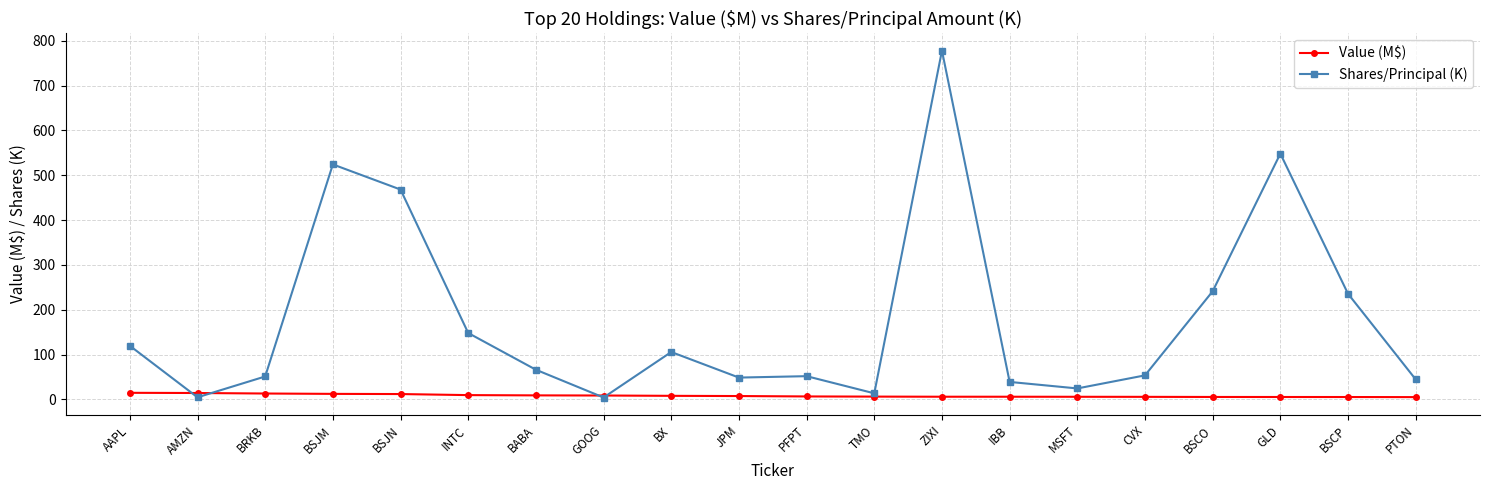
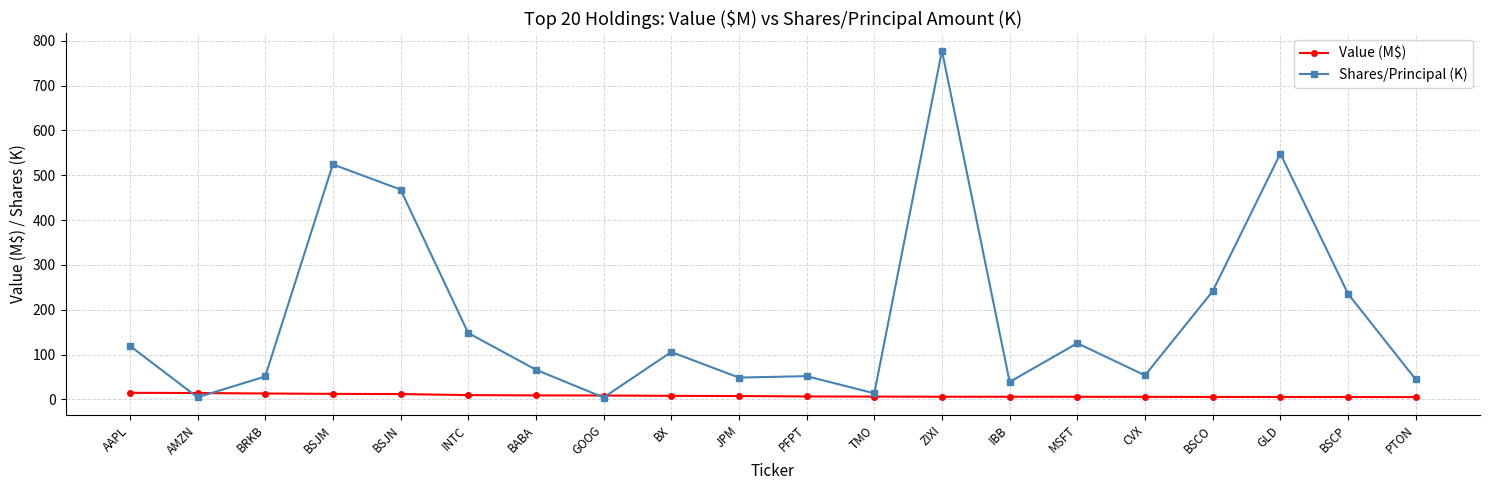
  {
    "Value (M$)": {
      "AAPL": 10,
      "AMZN": 10,
      "BRKB": 10,
      "BSJM": 10,
      "BSJN": 10,
      "INTC": 10,
      "BABA": 10,
      "BX": 10,
      "JPM": 10,
      "PFPT": 10,
      "TMO": 10,
      "ZIXI": 10,
      "IBB": 10,
      "MSFT": 10,
      "CVX": 10,
      "BSCO": 10,
      "GLD": 10,
      "BSCP": 10,
      "PTON": 10
    },
    "Shares/Principal (K)": {
      "AAPL": 120,
      "AMZN": 0,
      "BRKB": 50,
      "BSJM": 520,
      "BSJN": 470,
      "INTC": 150,
      "BABA": 70,
      "BX": 110,
      "JPM": 50,
      "PFPT": 50,
      "TMO": 10,
      "ZIXI": 780,
      "IBB": 40,
-     "MSFT": 20,
+     "MSFT": 130,
      "CVX": 50,
      "BSCO": 240,
      "GLD": 550,
      "BSCP": 240,
      "PTON": 40
    }
  }
